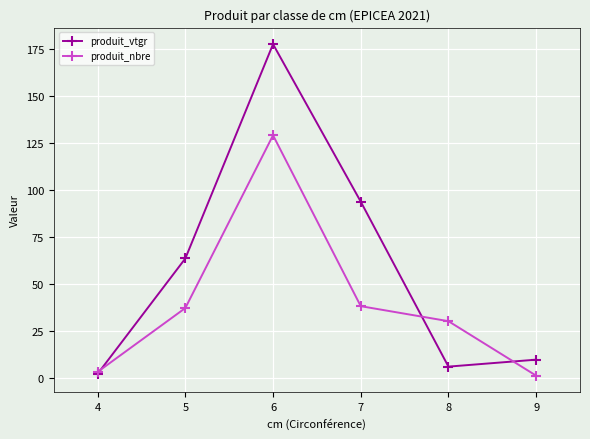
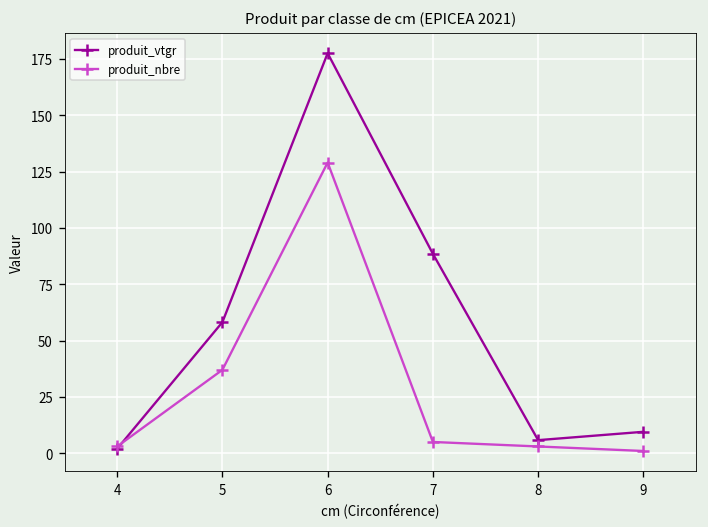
  {
    "produit_vtgr": {
-     "5": 63,
+     "5": 58,
      "6": 178,
-     "7": 94,
+     "7": 88,
      "8": 6,
      "9": 10
    },
    "produit_nbre": {
      "5": 37,
      "6": 129,
-     "7": 38,
-     "8": 30,
+     "7": 5,
+     "8": 3,
      "9": 1
    }
  }
